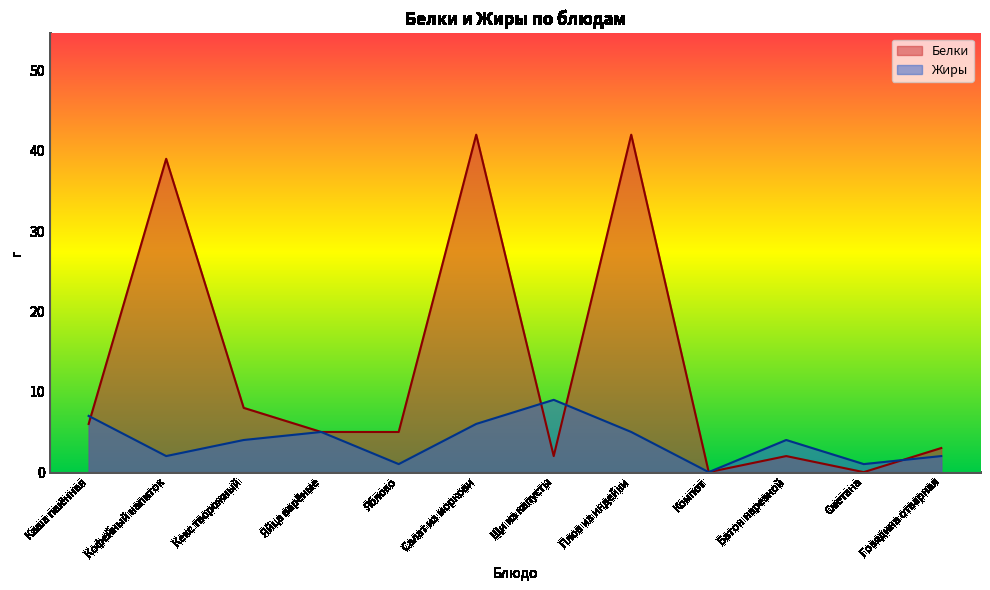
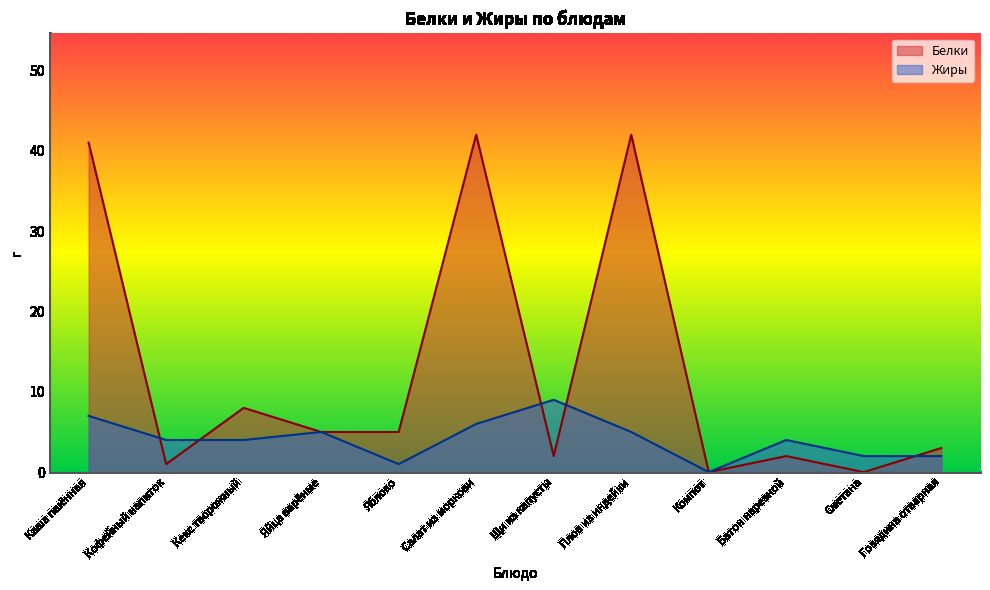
  {
    "Белки": {
-     "Каша пшённая": 6,
-     "Кофейный напиток": 39,
+     "Каша пшённая": 41,
+     "Кофейный напиток": 1,
      "Кекс творожный": 8,
      "Яблоко": 5,
      "Салат из моркови": 42,
      "Щи из капусты": 2,
      "Плов из индейки": 42,
      "Батон нарезной": 2,
      "Сметана": 0,
      "Говядина отварная": 3
    },
    "Жиры": {
      "Каша пшённая": 7,
-     "Кофейный напиток": 2,
+     "Кофейный напиток": 4,
      "Кекс творожный": 4,
      "Яблоко": 1,
      "Салат из моркови": 6,
      "Щи из капусты": 9,
      "Плов из индейки": 5,
      "Батон нарезной": 4,
-     "Сметана": 1,
+     "Сметана": 2,
      "Говядина отварная": 2
    }
  }
